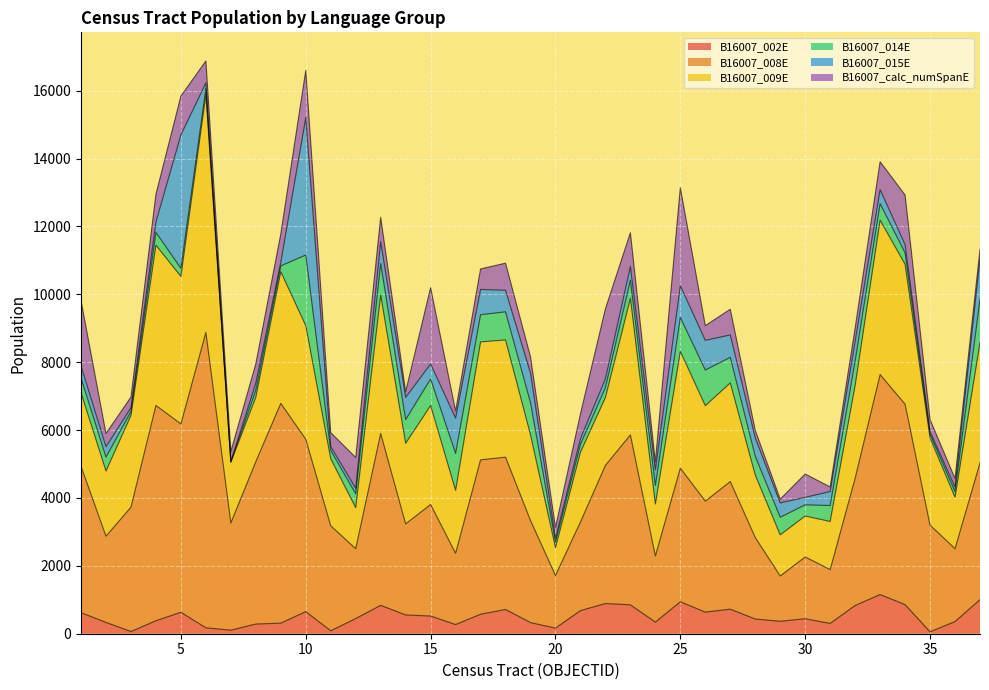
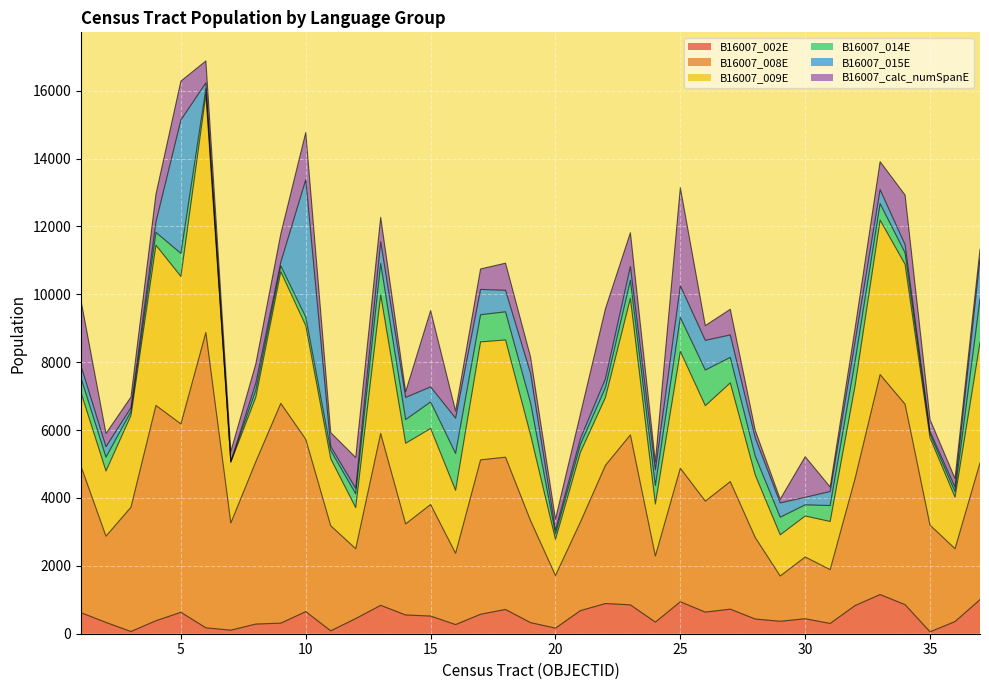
  {
    "B16007_009E": {
      "5": 4300,
      "10": 3300,
-     "15": 2900,
-     "20": 800,
+     "15": 2200,
+     "20": 1100,
      "25": 3400,
      "30": 1200,
      "35": 2600
    },
    "B16007_014E": {
-     "5": 200,
-     "10": 2100,
+     "5": 700,
+     "10": 300,
      "15": 800,
      "20": 200,
      "25": 1000,
      "30": 300
    },
    "B16007_015E": {
      "5": 3900,
      "10": 4000,
      "15": 400,
      "20": 100,
      "25": 900,
      "30": 200
    },
    "B16007_calc_numSpanE": {
      "5": 1100,
      "10": 1400,
      "15": 2200,
      "20": 300,
      "25": 2900,
-     "30": 700,
+     "30": 1200,
      "35": 400
    }
  }
